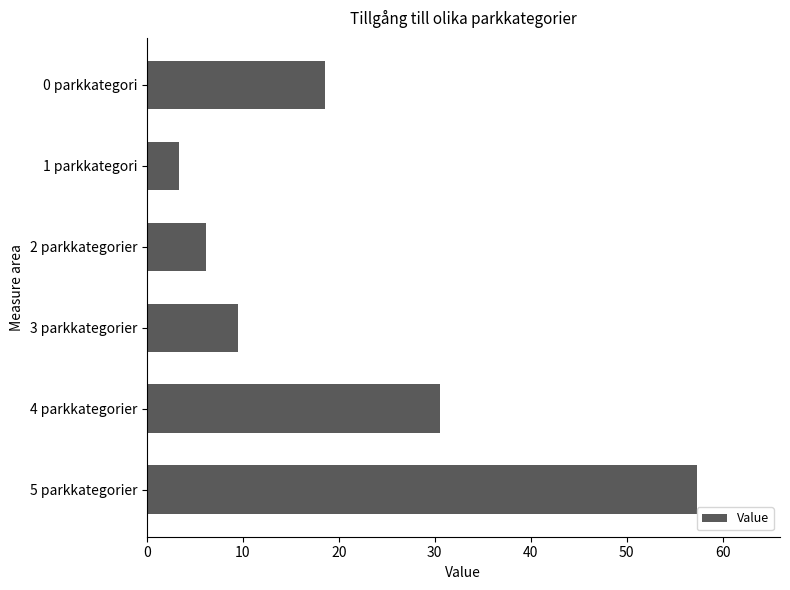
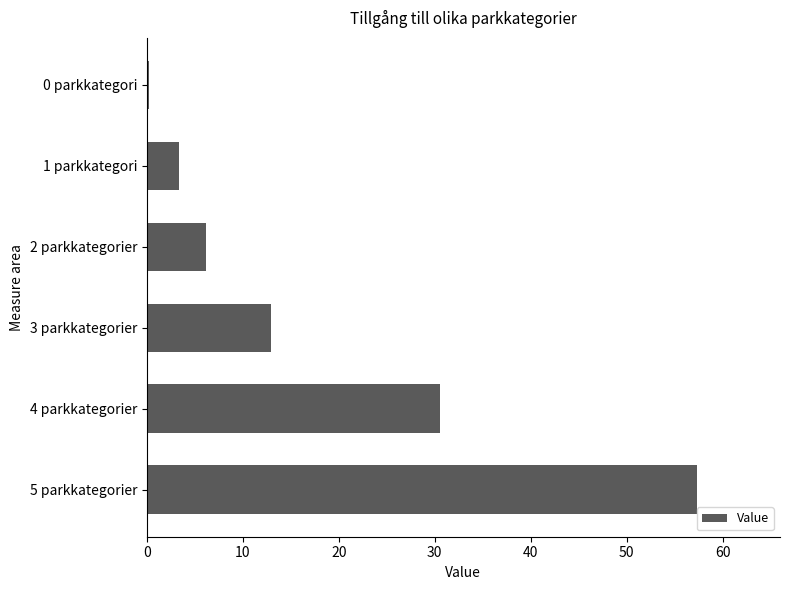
  {
-   "0 parkkategori": 19,
+   "0 parkkategori": 0,
    "1 parkkategori": 3,
    "2 parkkategorier": 6,
-   "3 parkkategorier": 9,
+   "3 parkkategorier": 13,
    "4 parkkategorier": 31,
    "5 parkkategorier": 57
  }
